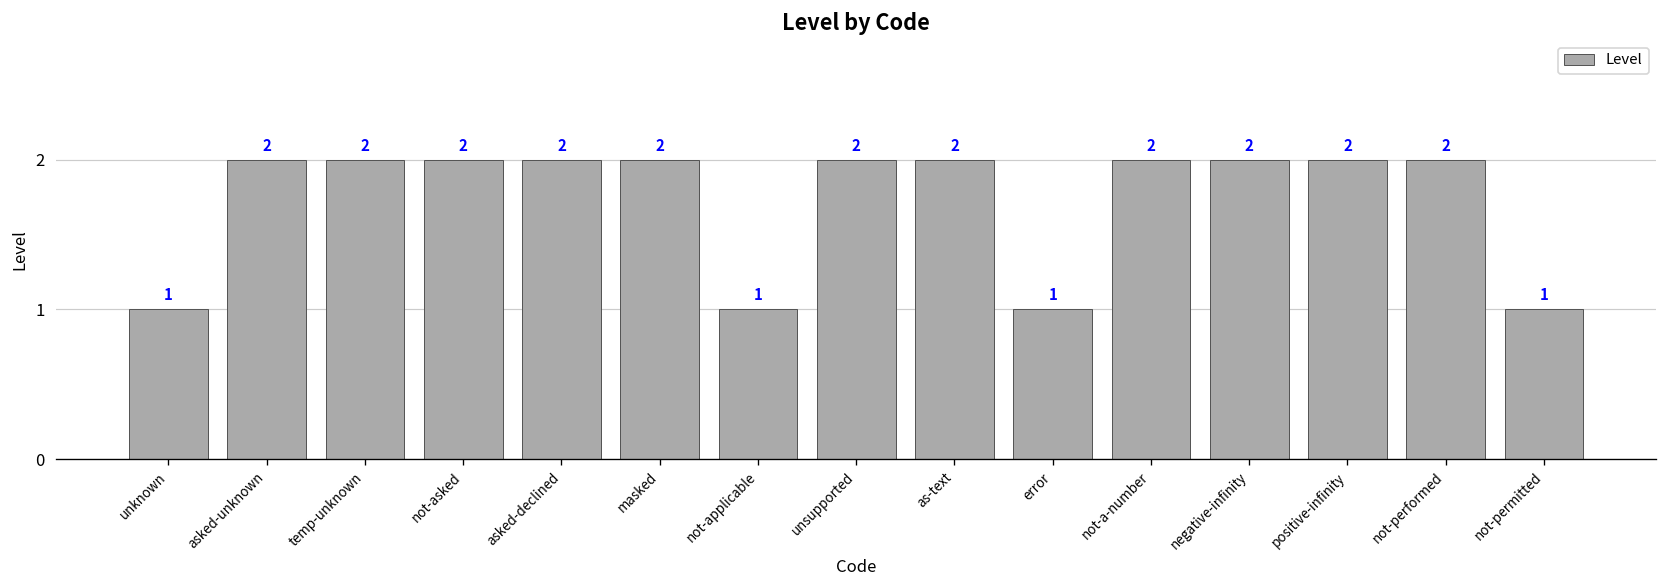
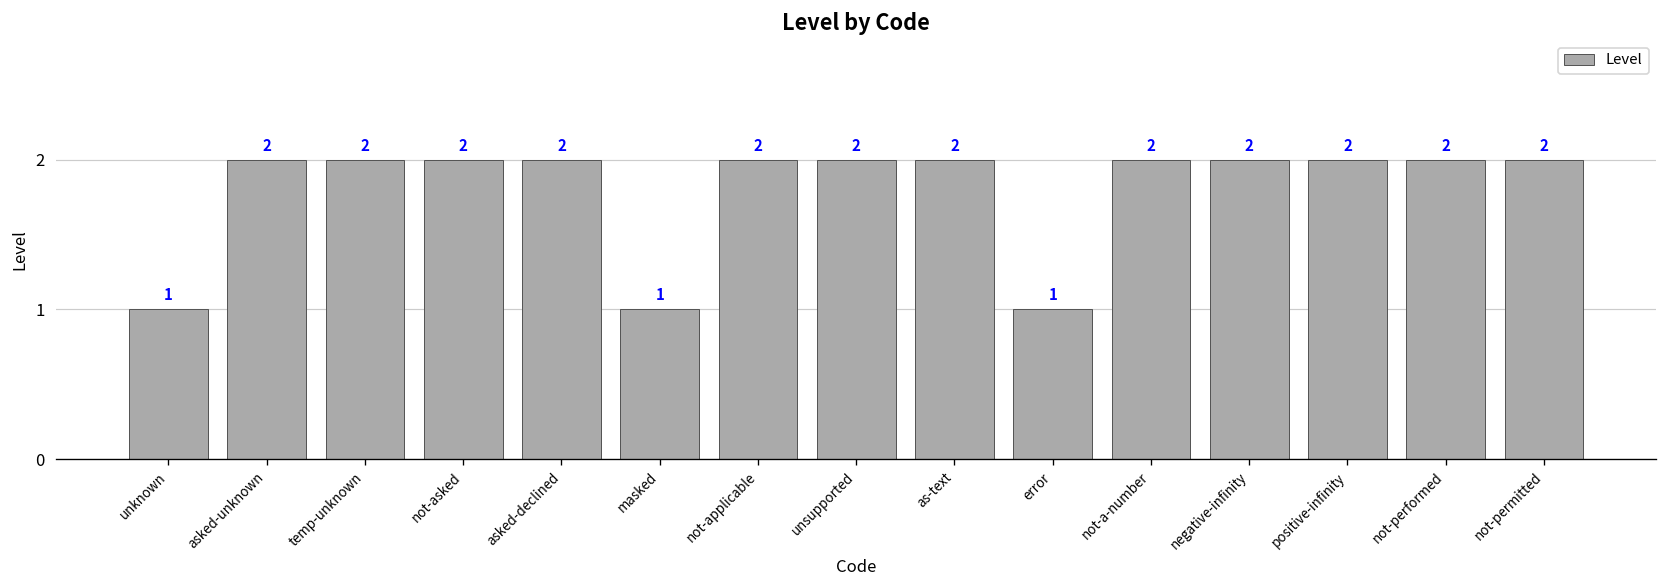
  {
    "unknown": 1,
    "asked-unknown": 2,
    "temp-unknown": 2,
    "not-asked": 2,
    "asked-declined": 2,
-   "masked": 2,
-   "not-applicable": 1,
+   "masked": 1,
+   "not-applicable": 2,
    "unsupported": 2,
    "as-text": 2,
    "error": 1,
    "not-a-number": 2,
    "negative-infinity": 2,
    "positive-infinity": 2,
    "not-performed": 2,
-   "not-permitted": 1
+   "not-permitted": 2
  }
